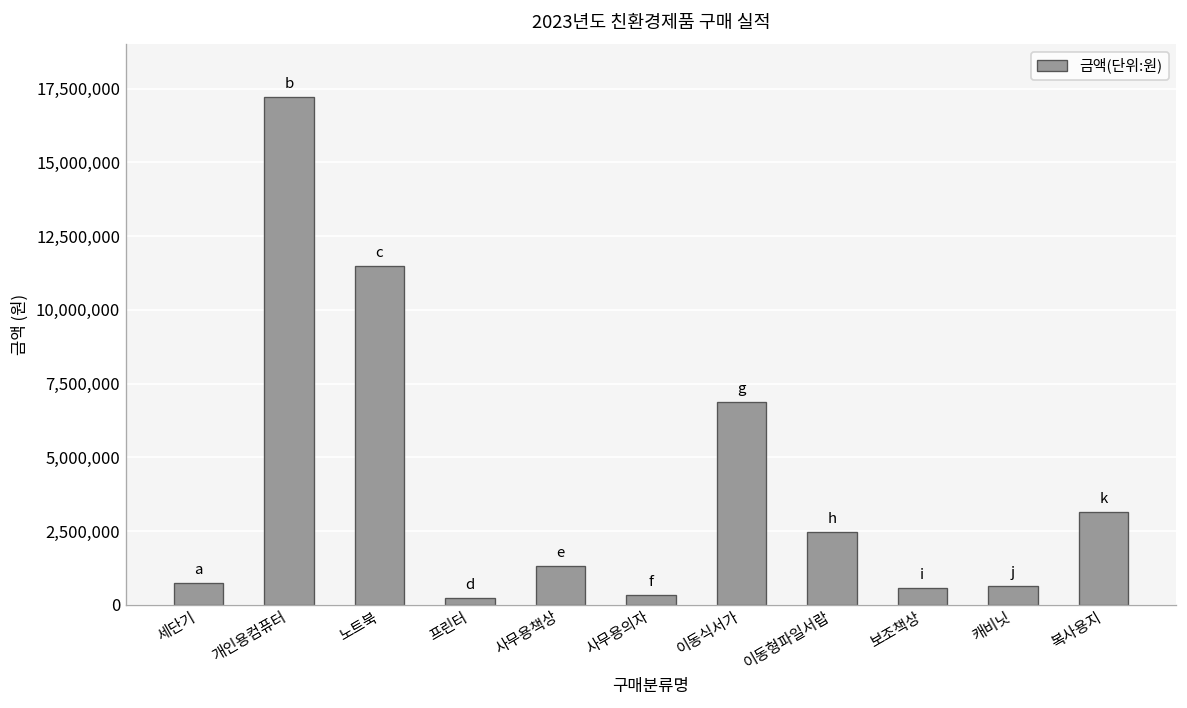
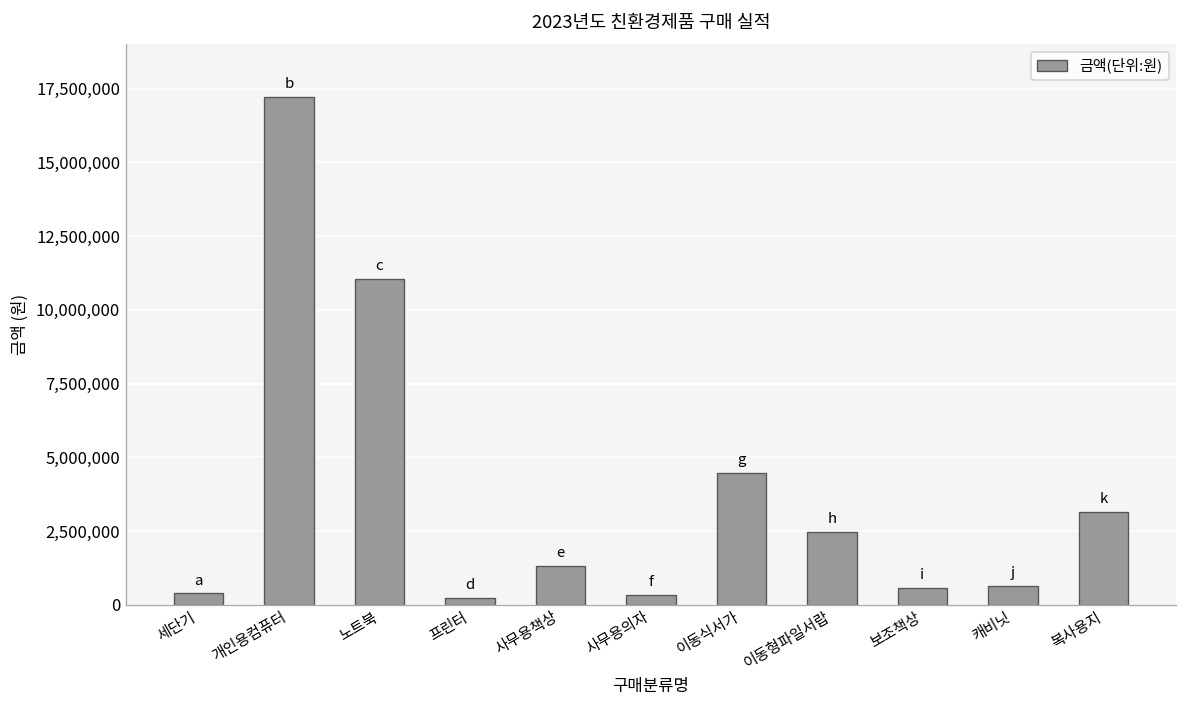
  {
-   "세단기": "700,000",
+   "세단기": "400,000",
    "개인용컴퓨터": "17,200,000",
-   "노트북": "11,500,000",
+   "노트북": "11,000,000",
    "프린터": "200,000",
    "사무용책상": "1,300,000",
    "사무용의자": "300,000",
-   "이동식서가": "6,900,000",
+   "이동식서가": "4,500,000",
    "이동형파일서랍": "2,500,000",
    "보조책상": "600,000",
    "캐비닛": "600,000",
    "복사용지": "3,100,000"
  }
